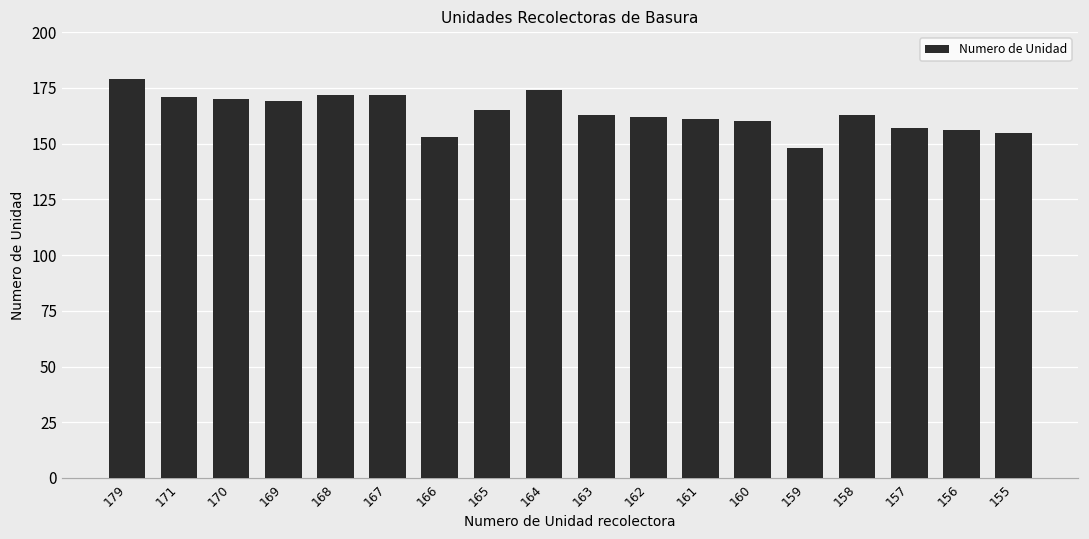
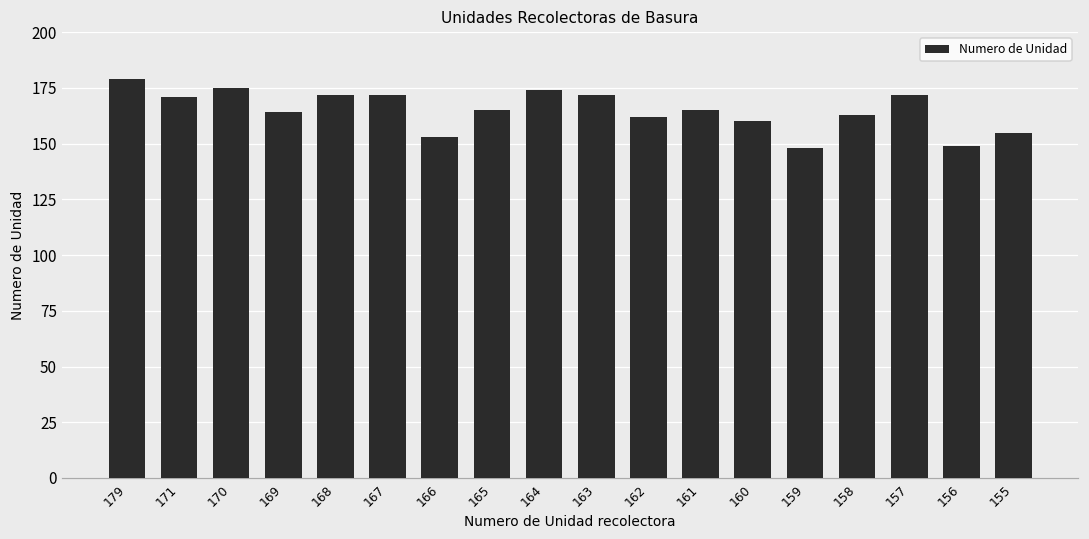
  {
    "179": 179,
    "171": 171,
-   "170": 170,
-   "169": 169,
+   "170": 175,
+   "169": 164,
    "168": 172,
    "167": 172,
    "166": 153,
    "165": 165,
    "164": 174,
-   "163": 163,
+   "163": 172,
    "162": 162,
-   "161": 161,
+   "161": 165,
    "160": 160,
    "159": 148,
    "158": 163,
-   "157": 157,
-   "156": 156,
+   "157": 172,
+   "156": 149,
    "155": 155
  }
